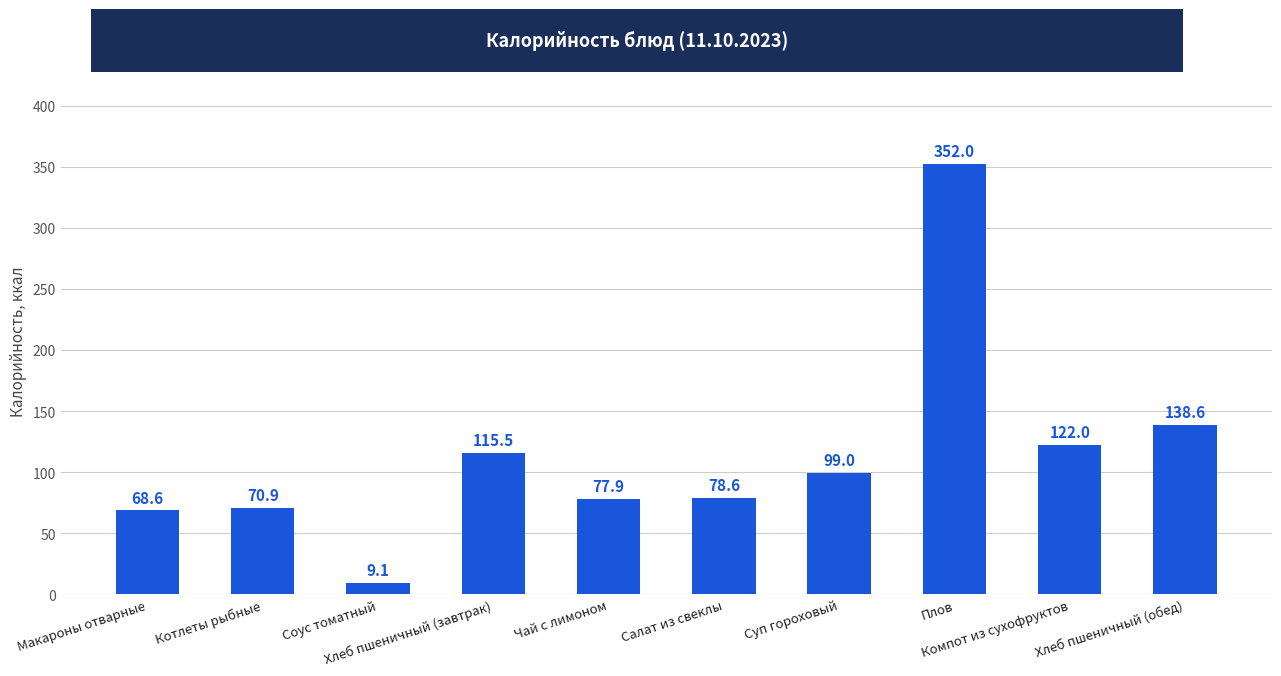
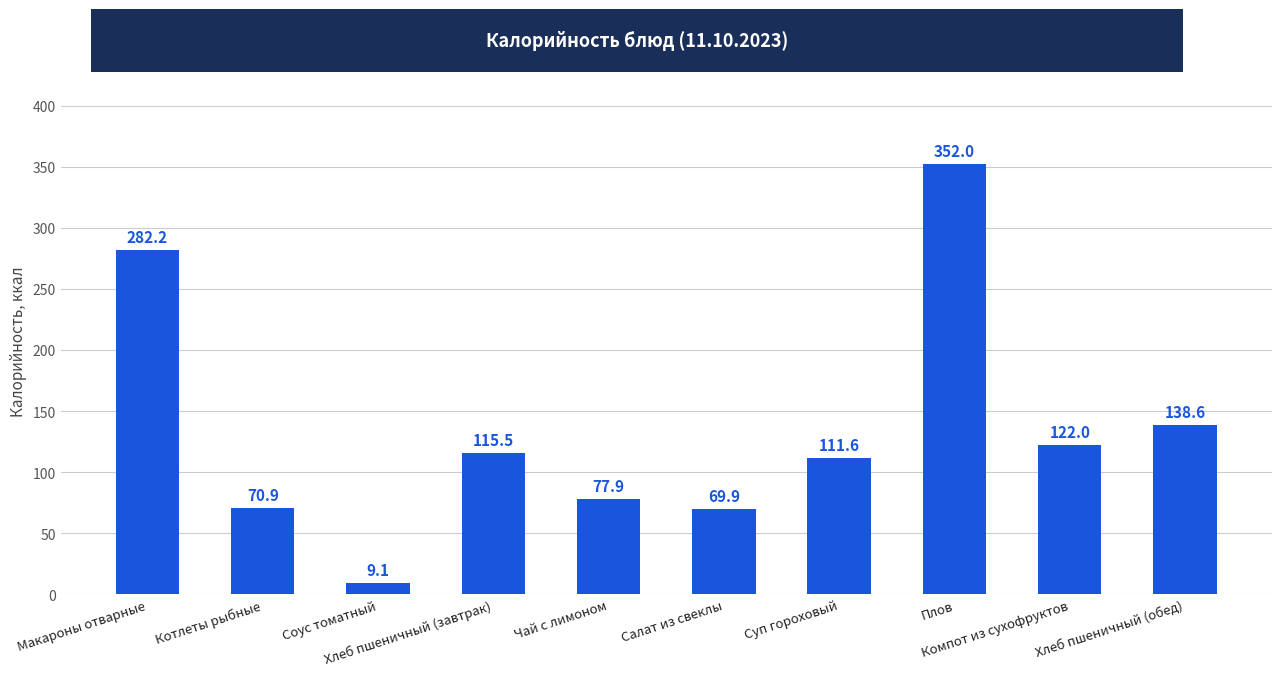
  {
-   "Макароны отварные": 68.6,
+   "Макароны отварные": 282.2,
    "Котлеты рыбные": 70.9,
    "Соус томатный": 9.1,
    "Хлеб пшеничный (завтрак)": 115.5,
    "Чай с лимоном": 77.9,
-   "Салат из свеклы": 78.6,
-   "Суп гороховый": 99.0,
+   "Салат из свеклы": 69.9,
+   "Суп гороховый": 111.6,
    "Плов": 352.0,
    "Компот из сухофруктов": 122.0,
    "Хлеб пшеничный (обед)": 138.6
  }
